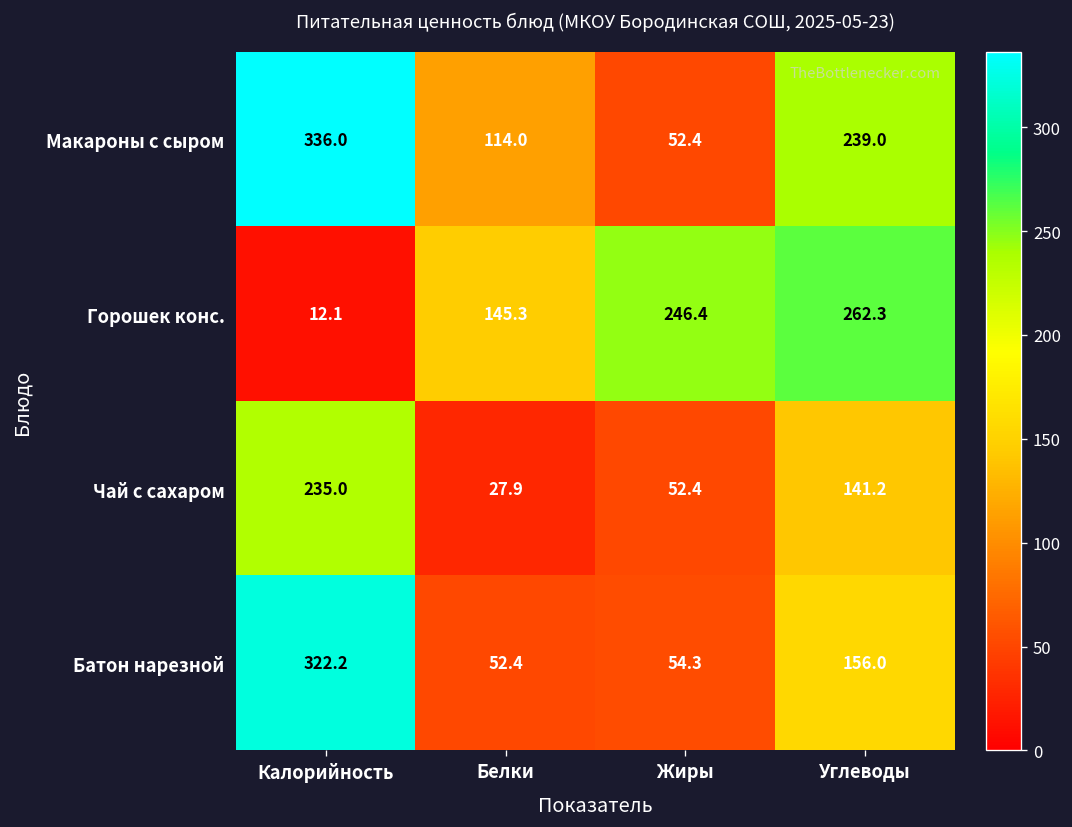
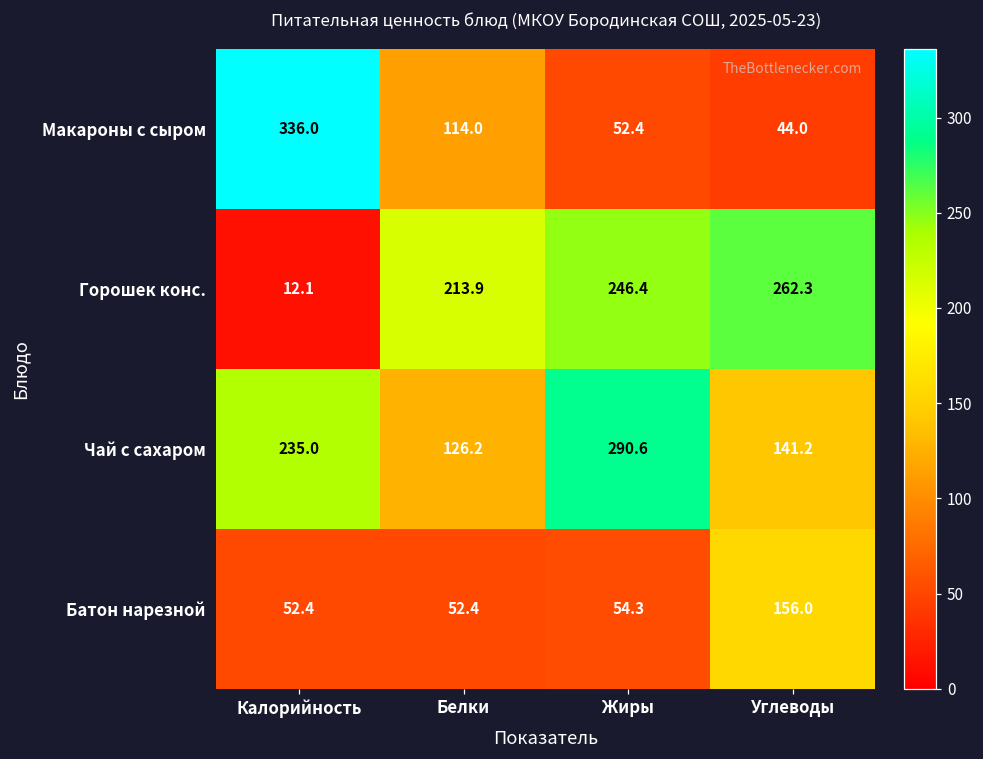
  {
    "Макароны с сыром": {
      "Калорийность": 336.0,
      "Белки": 114.0,
      "Жиры": 52.4,
-     "Углеводы": 239.0
+     "Углеводы": 44.0
    },
    "Горошек конс.": {
      "Калорийность": 12.1,
-     "Белки": 145.3,
+     "Белки": 213.9,
      "Жиры": 246.4,
      "Углеводы": 262.3
    },
    "Чай с сахаром": {
      "Калорийность": 235.0,
-     "Белки": 27.9,
-     "Жиры": 52.4,
+     "Белки": 126.2,
+     "Жиры": 290.6,
      "Углеводы": 141.2
    },
    "Батон нарезной": {
-     "Калорийность": 322.2,
+     "Калорийность": 52.4,
      "Белки": 52.4,
      "Жиры": 54.3,
      "Углеводы": 156.0
    }
  }
